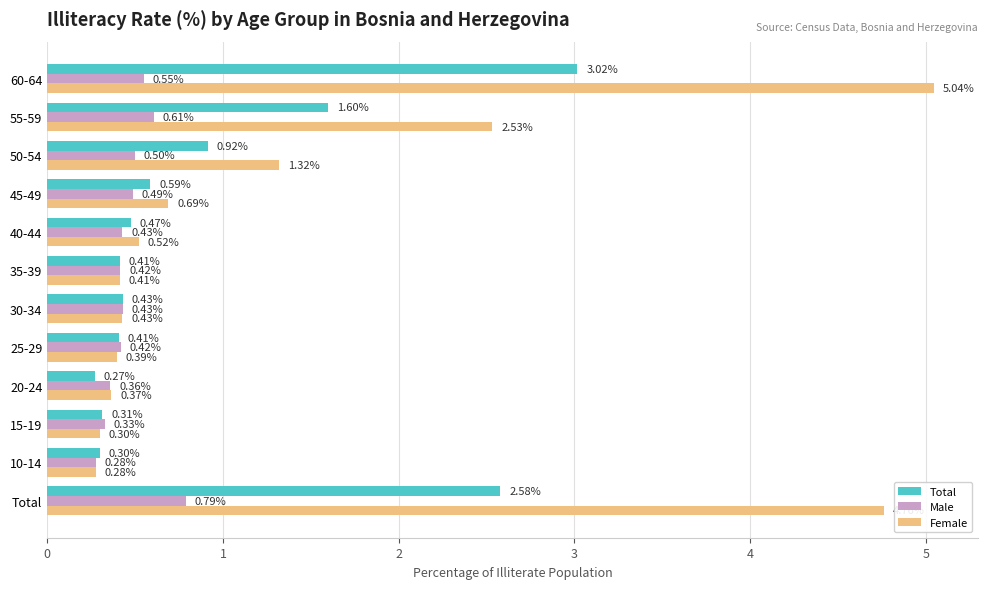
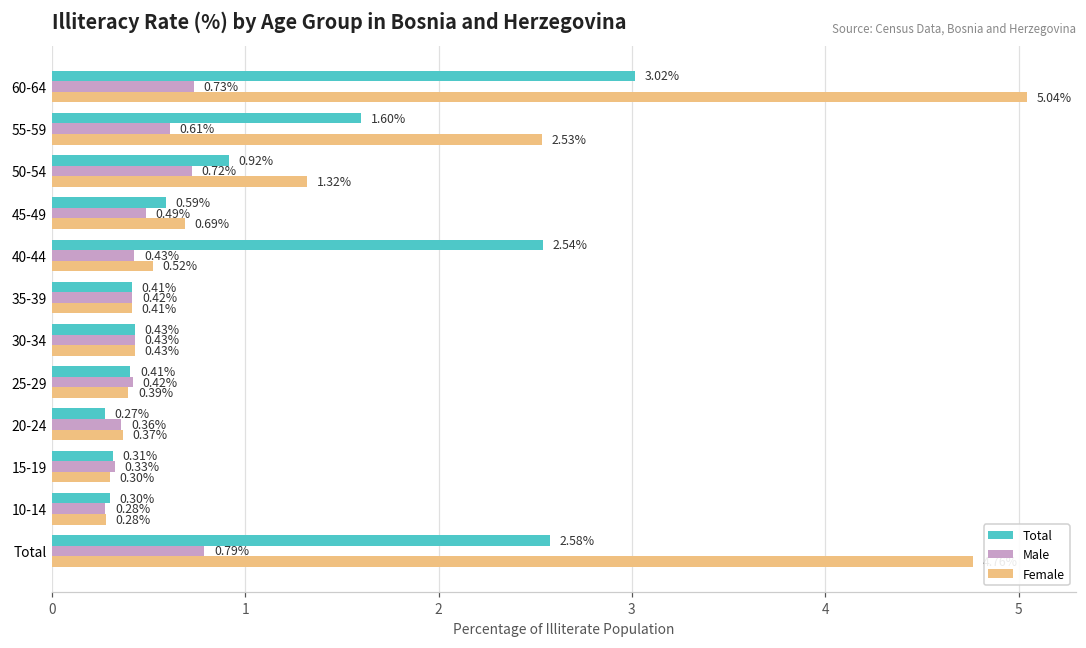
  {
    "Total": {
      "60-64": "3.02%",
      "55-59": "1.60%",
      "50-54": "0.92%",
      "45-49": "0.59%",
-     "40-44": "0.47%",
+     "40-44": "2.54%",
      "35-39": "0.41%",
      "30-34": "0.43%",
      "25-29": "0.41%",
      "20-24": "0.27%",
      "15-19": "0.31%",
      "10-14": "0.30%",
      "Total": "2.58%"
    },
    "Male": {
-     "60-64": "0.55%",
+     "60-64": "0.73%",
      "55-59": "0.61%",
-     "50-54": "0.50%",
+     "50-54": "0.72%",
      "45-49": "0.49%",
      "40-44": "0.43%",
      "35-39": "0.42%",
      "30-34": "0.43%",
      "25-29": "0.42%",
      "20-24": "0.36%",
      "15-19": "0.33%",
      "10-14": "0.28%",
      "Total": "0.79%"
    },
    "Female": {
      "60-64": "5.04%",
      "55-59": "2.53%",
      "50-54": "1.32%",
      "45-49": "0.69%",
      "40-44": "0.52%",
      "35-39": "0.41%",
      "30-34": "0.43%",
      "25-29": "0.39%",
      "20-24": "0.37%",
      "15-19": "0.30%",
      "10-14": "0.28%"
    }
  }
